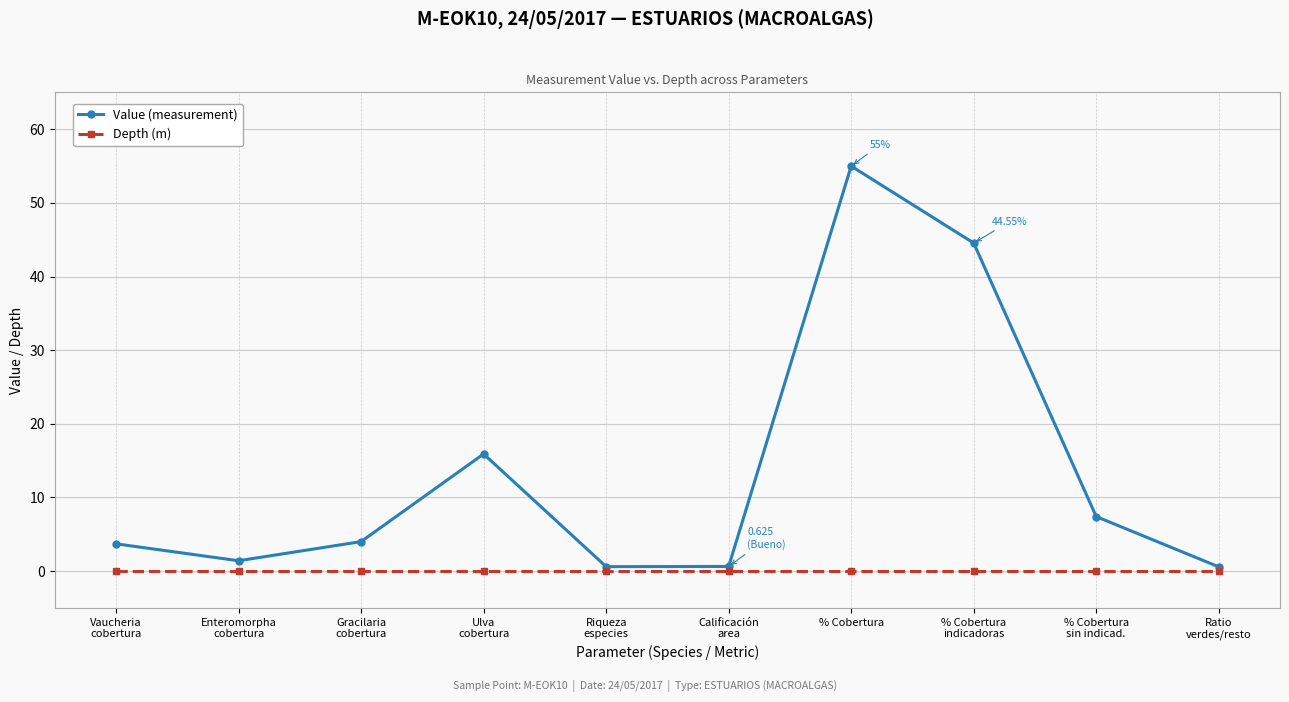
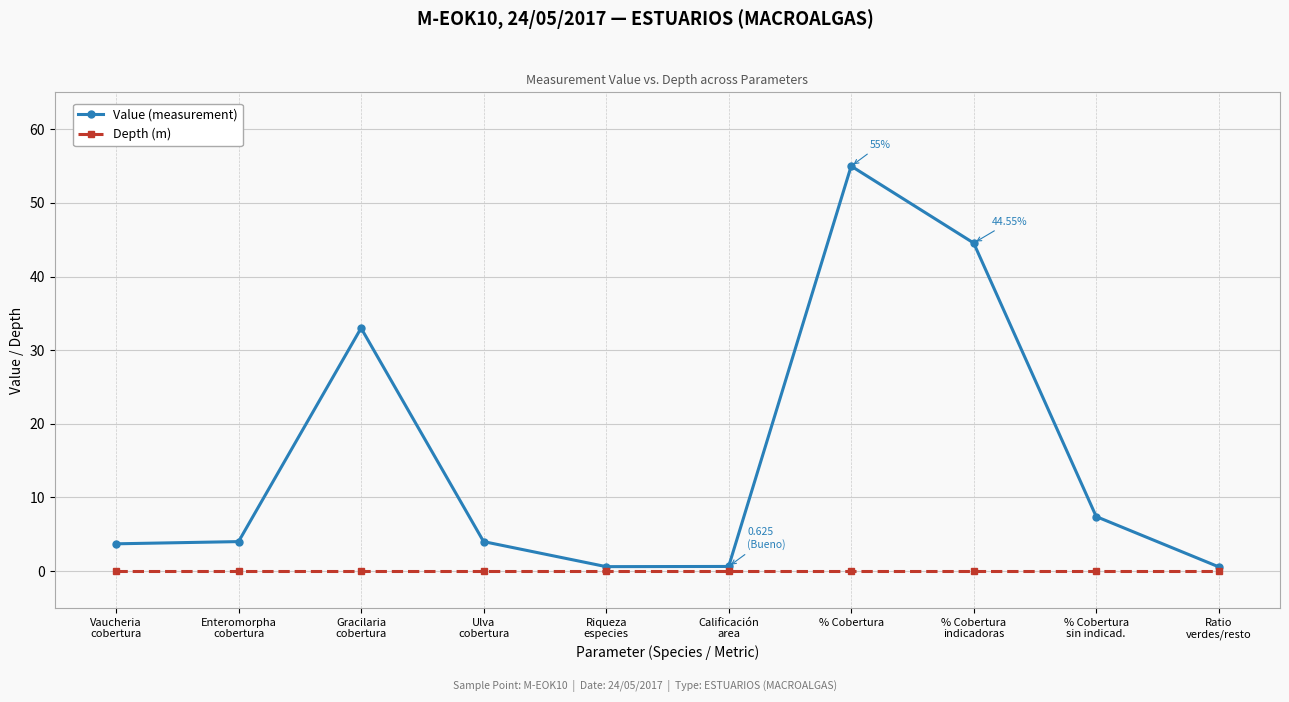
  {
    "Value (measurement)": {
      "Vaucheria cobertura": 4,
-     "Enteromorpha cobertura": 1,
-     "Gracilaria cobertura": 4,
-     "Ulva cobertura": 16,
+     "Enteromorpha cobertura": 4,
+     "Gracilaria cobertura": 33,
+     "Ulva cobertura": 4,
      "Riqueza especies": 1,
      "% Cobertura sin indicad.": 7,
      "Ratio verdes/resto": 1
    },
    "Depth (m)": {
      "Vaucheria cobertura": 0,
      "Enteromorpha cobertura": 0,
      "Gracilaria cobertura": 0,
      "Ulva cobertura": 0,
      "Riqueza especies": 0,
      "Calificación area": 0,
      "% Cobertura": 0,
      "% Cobertura indicadoras": 0,
      "% Cobertura sin indicad.": 0,
      "Ratio verdes/resto": 0
    }
  }
